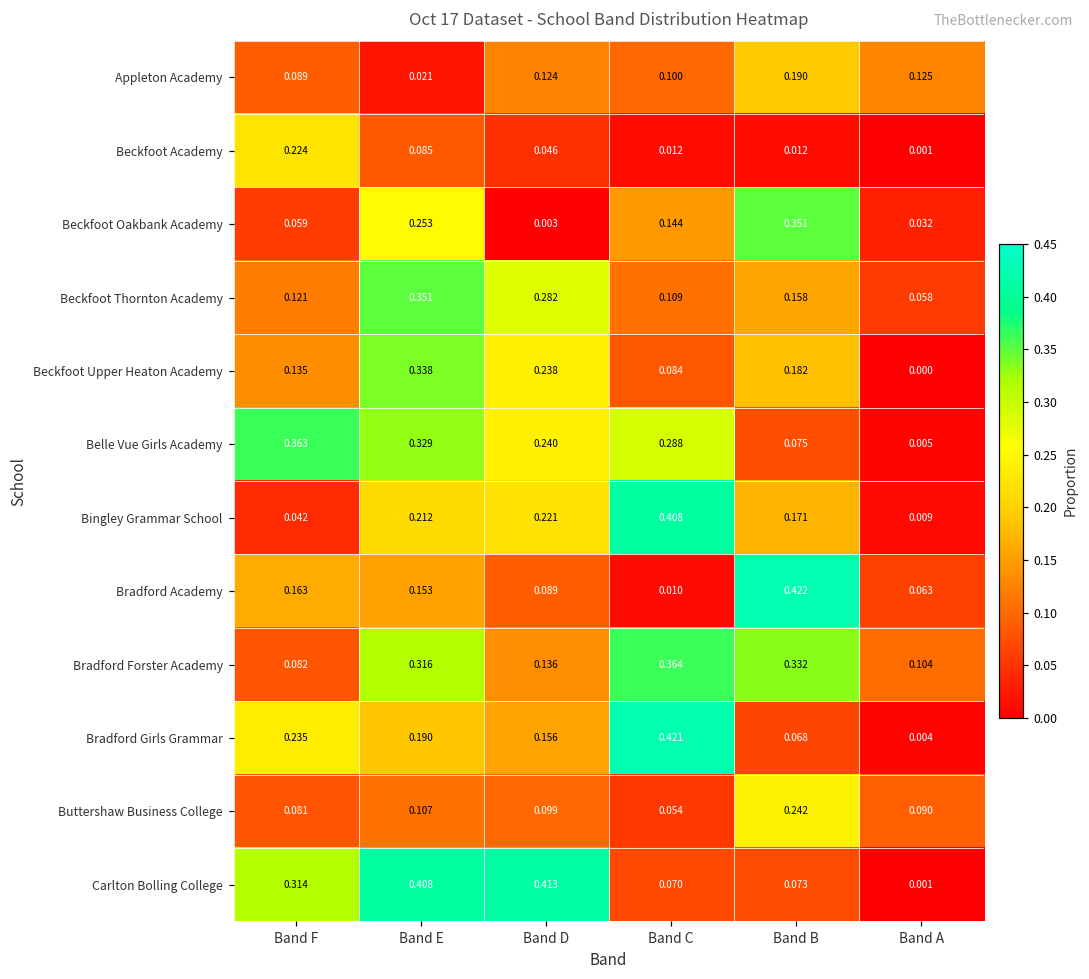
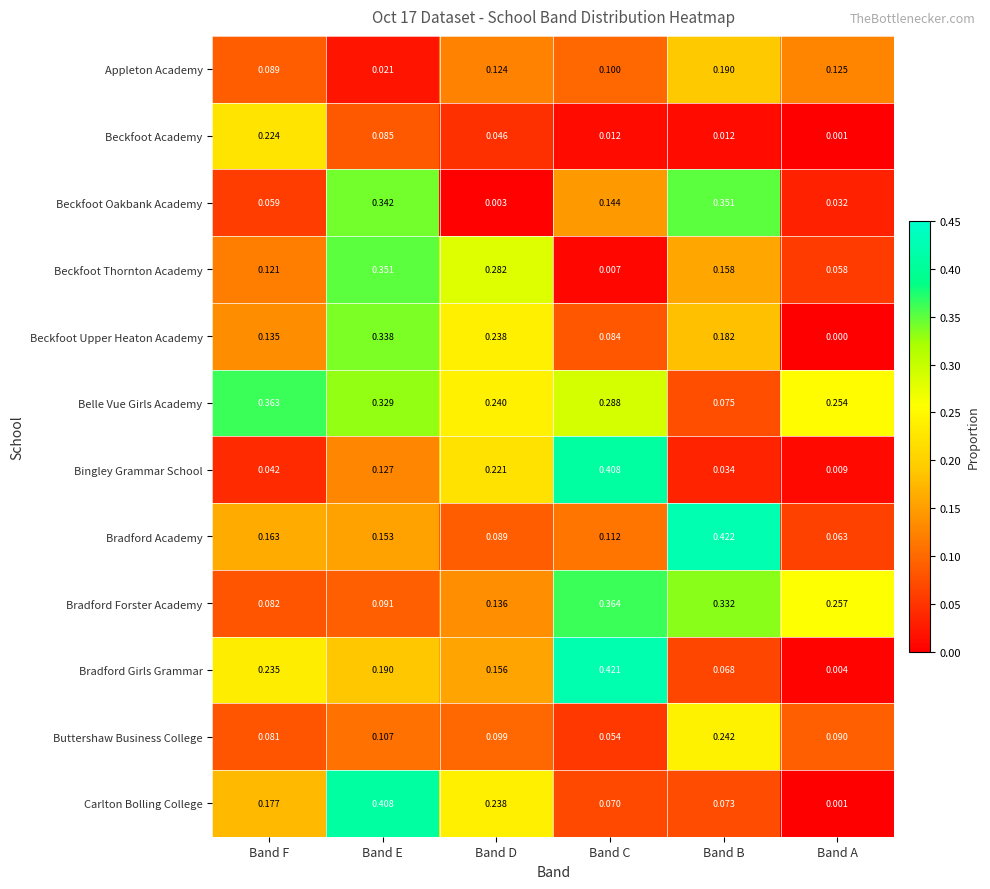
  {
    "Appleton Academy": {
      "Band F": 0.089,
      "Band E": 0.021,
      "Band D": 0.124,
      "Band C": 0.100,
      "Band B": 0.190,
      "Band A": 0.125
    },
    "Beckfoot Academy": {
      "Band F": 0.224,
      "Band E": 0.085,
      "Band D": 0.046,
      "Band C": 0.012,
      "Band B": 0.012,
      "Band A": 0.001
    },
    "Beckfoot Oakbank Academy": {
      "Band F": 0.059,
-     "Band E": 0.253,
+     "Band E": 0.342,
      "Band D": 0.003,
      "Band C": 0.144,
      "Band B": 0.351,
      "Band A": 0.032
    },
    "Beckfoot Thornton Academy": {
      "Band F": 0.121,
      "Band E": 0.351,
      "Band D": 0.282,
-     "Band C": 0.109,
+     "Band C": 0.007,
      "Band B": 0.158,
      "Band A": 0.058
    },
    "Beckfoot Upper Heaton Academy": {
      "Band F": 0.135,
      "Band E": 0.338,
      "Band D": 0.238,
      "Band C": 0.084,
      "Band B": 0.182,
      "Band A": 0.000
    },
    "Belle Vue Girls Academy": {
      "Band F": 0.363,
      "Band E": 0.329,
      "Band D": 0.240,
      "Band C": 0.288,
      "Band B": 0.075,
-     "Band A": 0.005
+     "Band A": 0.254
    },
    "Bingley Grammar School": {
      "Band F": 0.042,
-     "Band E": 0.212,
+     "Band E": 0.127,
      "Band D": 0.221,
      "Band C": 0.408,
-     "Band B": 0.171,
+     "Band B": 0.034,
      "Band A": 0.009
    },
    "Bradford Academy": {
      "Band F": 0.163,
      "Band E": 0.153,
      "Band D": 0.089,
-     "Band C": 0.010,
+     "Band C": 0.112,
      "Band B": 0.422,
      "Band A": 0.063
    },
    "Bradford Forster Academy": {
      "Band F": 0.082,
-     "Band E": 0.316,
+     "Band E": 0.091,
      "Band D": 0.136,
      "Band C": 0.364,
      "Band B": 0.332,
-     "Band A": 0.104
+     "Band A": 0.257
    },
    "Bradford Girls Grammar": {
      "Band F": 0.235,
      "Band E": 0.190,
      "Band D": 0.156,
      "Band C": 0.421,
      "Band B": 0.068,
      "Band A": 0.004
    },
    "Buttershaw Business College": {
      "Band F": 0.081,
      "Band E": 0.107,
      "Band D": 0.099,
      "Band C": 0.054,
      "Band B": 0.242,
      "Band A": 0.090
    },
    "Carlton Bolling College": {
-     "Band F": 0.314,
+     "Band F": 0.177,
      "Band E": 0.408,
-     "Band D": 0.413,
+     "Band D": 0.238,
      "Band C": 0.070,
      "Band B": 0.073,
      "Band A": 0.001
    }
  }
